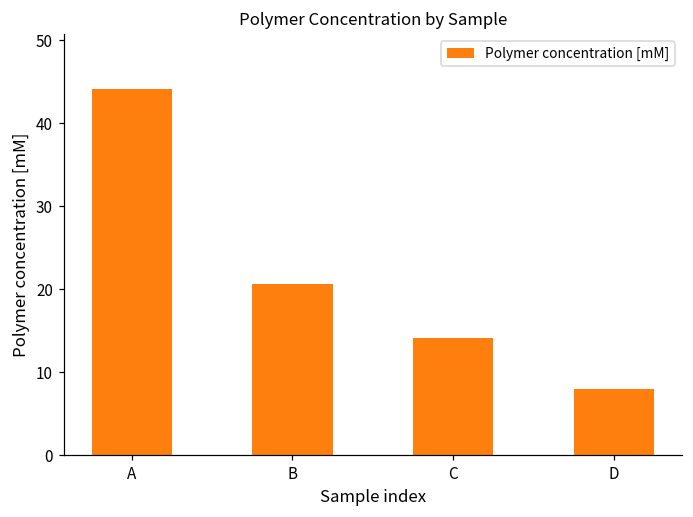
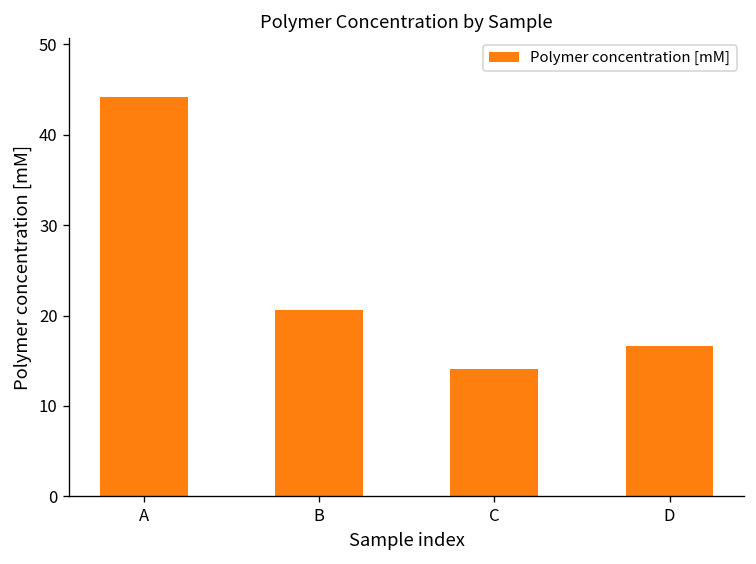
  {
    "A": 44,
    "B": 21,
    "C": 14,
-   "D": 8
+   "D": 17
  }
